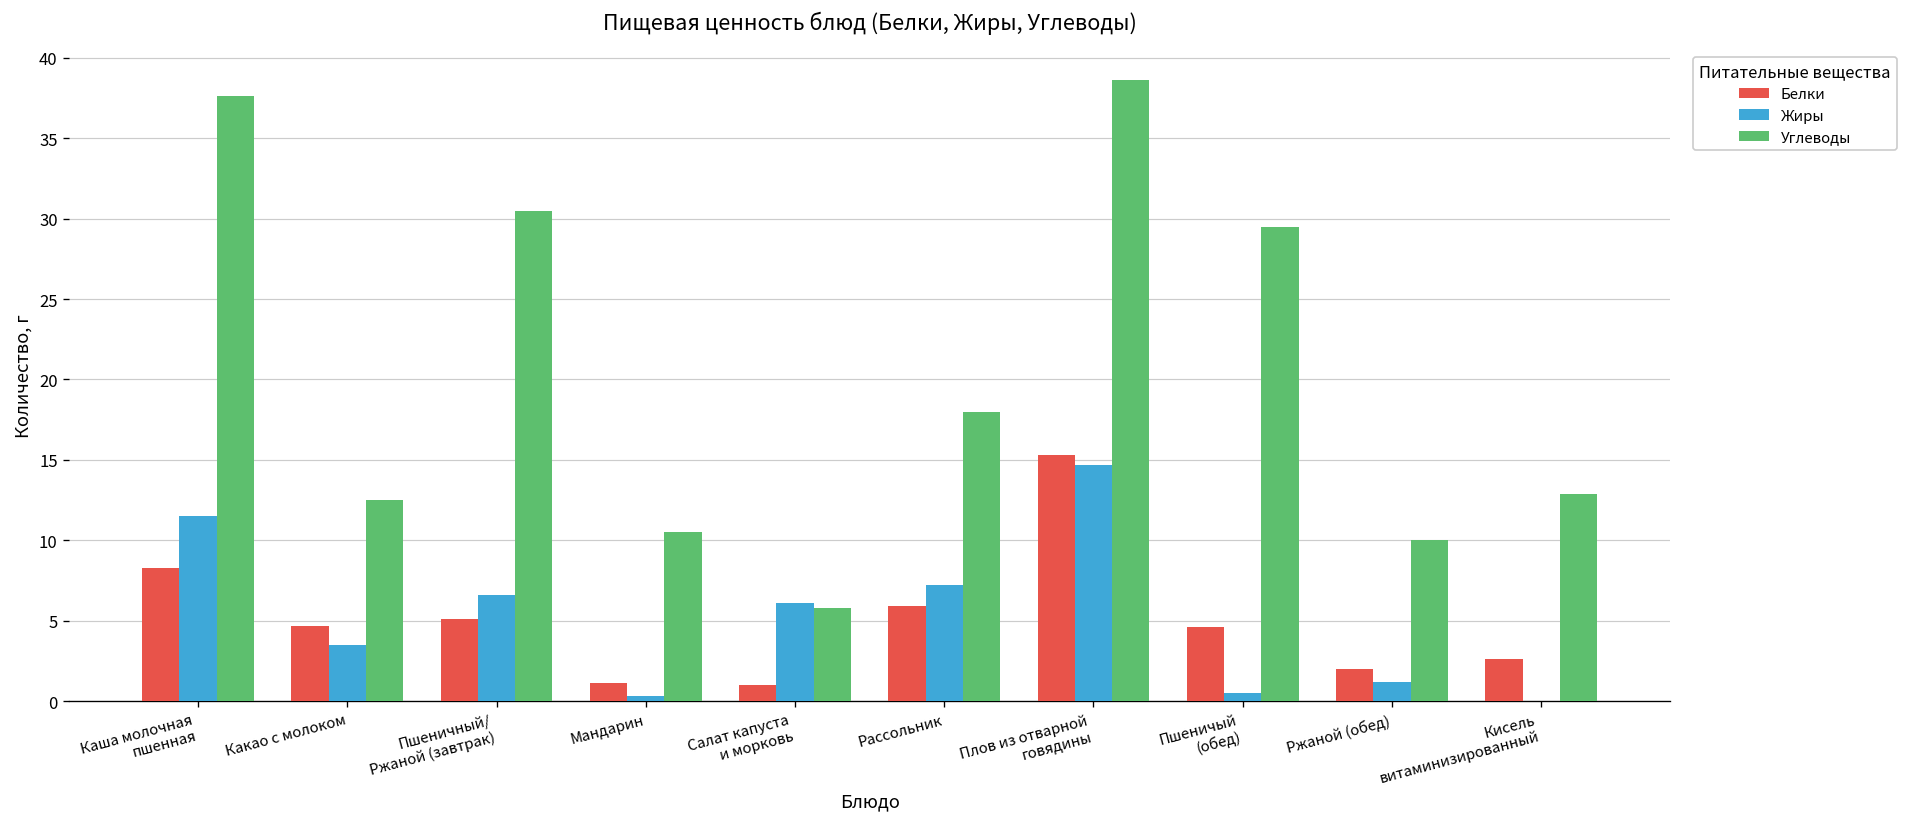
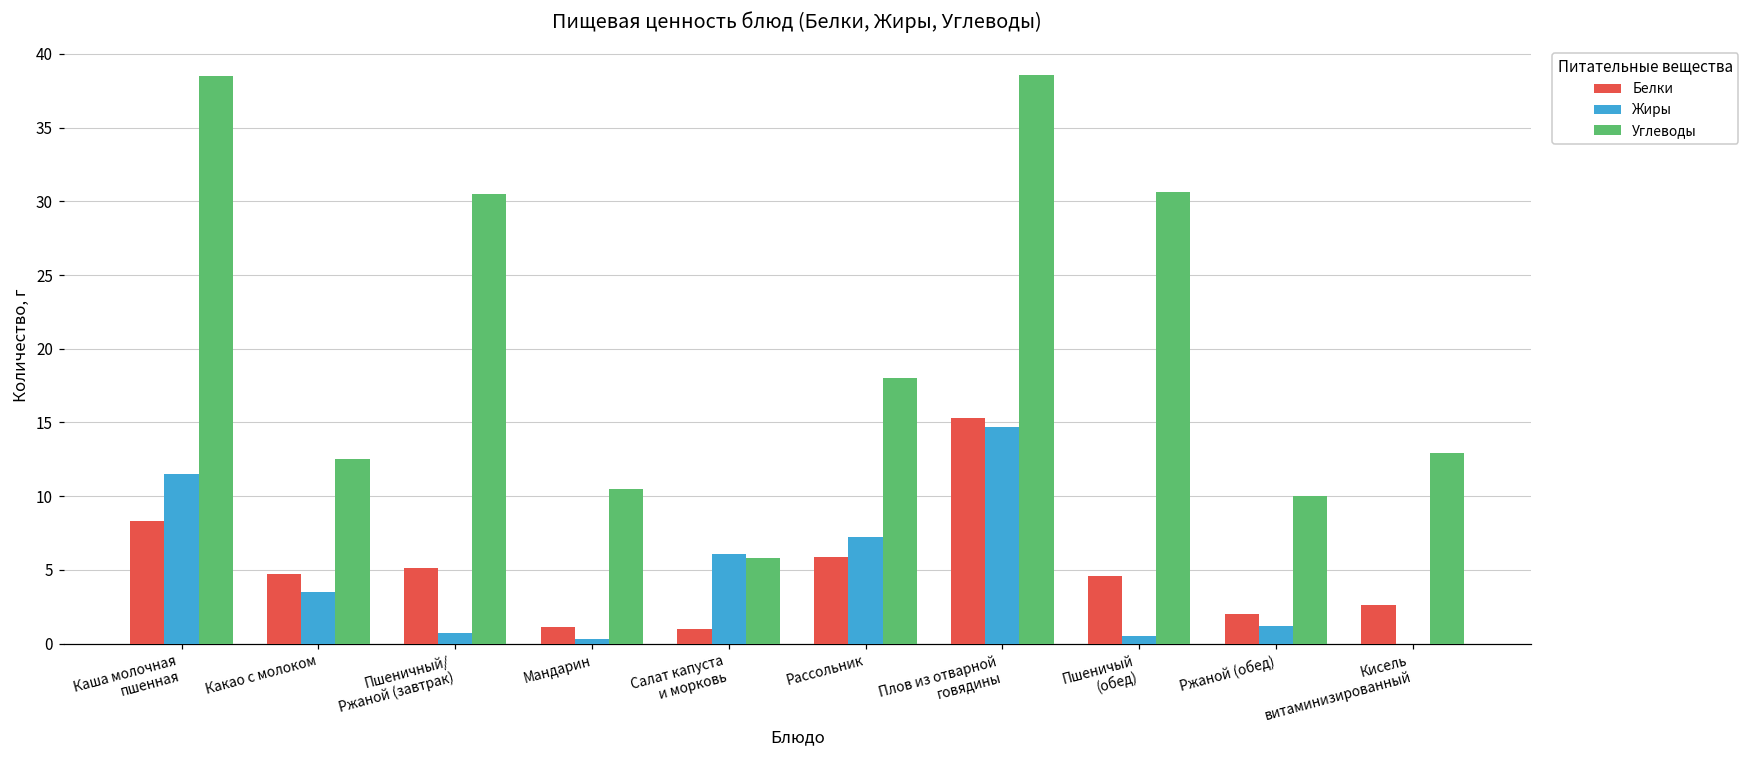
  {
    "Белки": {
      "Каша молочная пшенная": 8.3,
      "Какао с молоком": 4.7,
      "Пшеничный/ Ржаной (завтрак)": 5.1,
      "Мандарин": 1.1,
      "Салат капуста и морковь": 1.0,
      "Рассольник": 5.9,
      "Плов из отварной говядины": 15.3,
      "Пшеничый (обед)": 4.6,
      "Ржаной (обед)": 2.0,
      "Кисель витаминизированный": 2.6
    },
    "Жиры": {
      "Каша молочная пшенная": 11.5,
      "Какао с молоком": 3.5,
-     "Пшеничный/ Ржаной (завтрак)": 6.6,
+     "Пшеничный/ Ржаной (завтрак)": 0.7,
      "Мандарин": 0.3,
      "Салат капуста и морковь": 6.1,
      "Рассольник": 7.2,
      "Плов из отварной говядины": 14.7,
      "Пшеничый (обед)": 0.5,
      "Ржаной (обед)": 1.2,
      "Кисель витаминизированный": 0.0
    },
    "Углеводы": {
-     "Каша молочная пшенная": 37.6,
+     "Каша молочная пшенная": 38.5,
      "Какао с молоком": 12.5,
      "Пшеничный/ Ржаной (завтрак)": 30.5,
      "Мандарин": 10.5,
      "Салат капуста и морковь": 5.8,
      "Рассольник": 18.0,
      "Плов из отварной говядины": 38.6,
-     "Пшеничый (обед)": 29.5,
+     "Пшеничый (обед)": 30.6,
      "Ржаной (обед)": 10.0,
      "Кисель витаминизированный": 12.9
    }
  }
